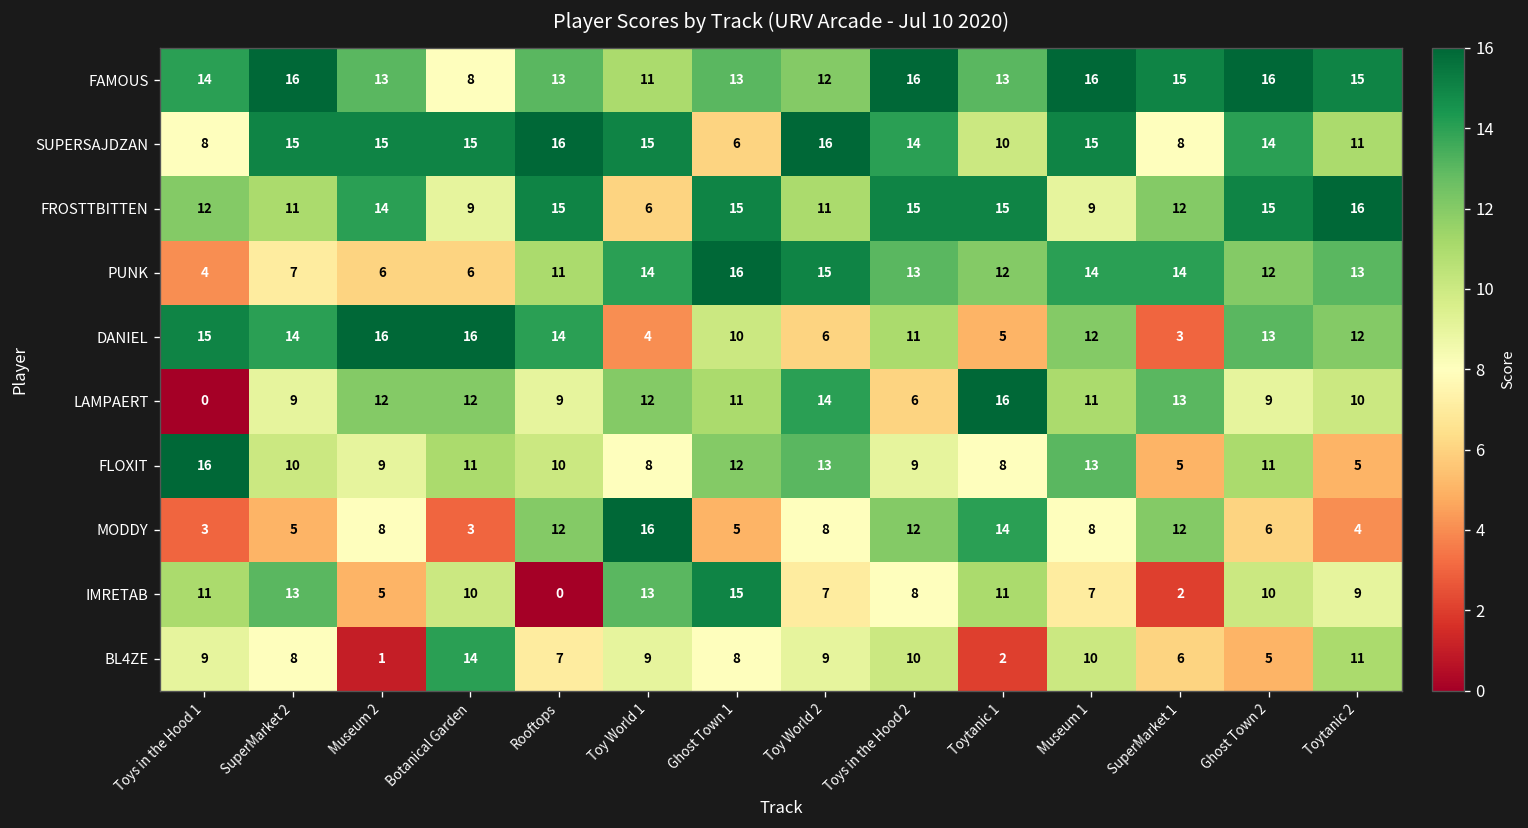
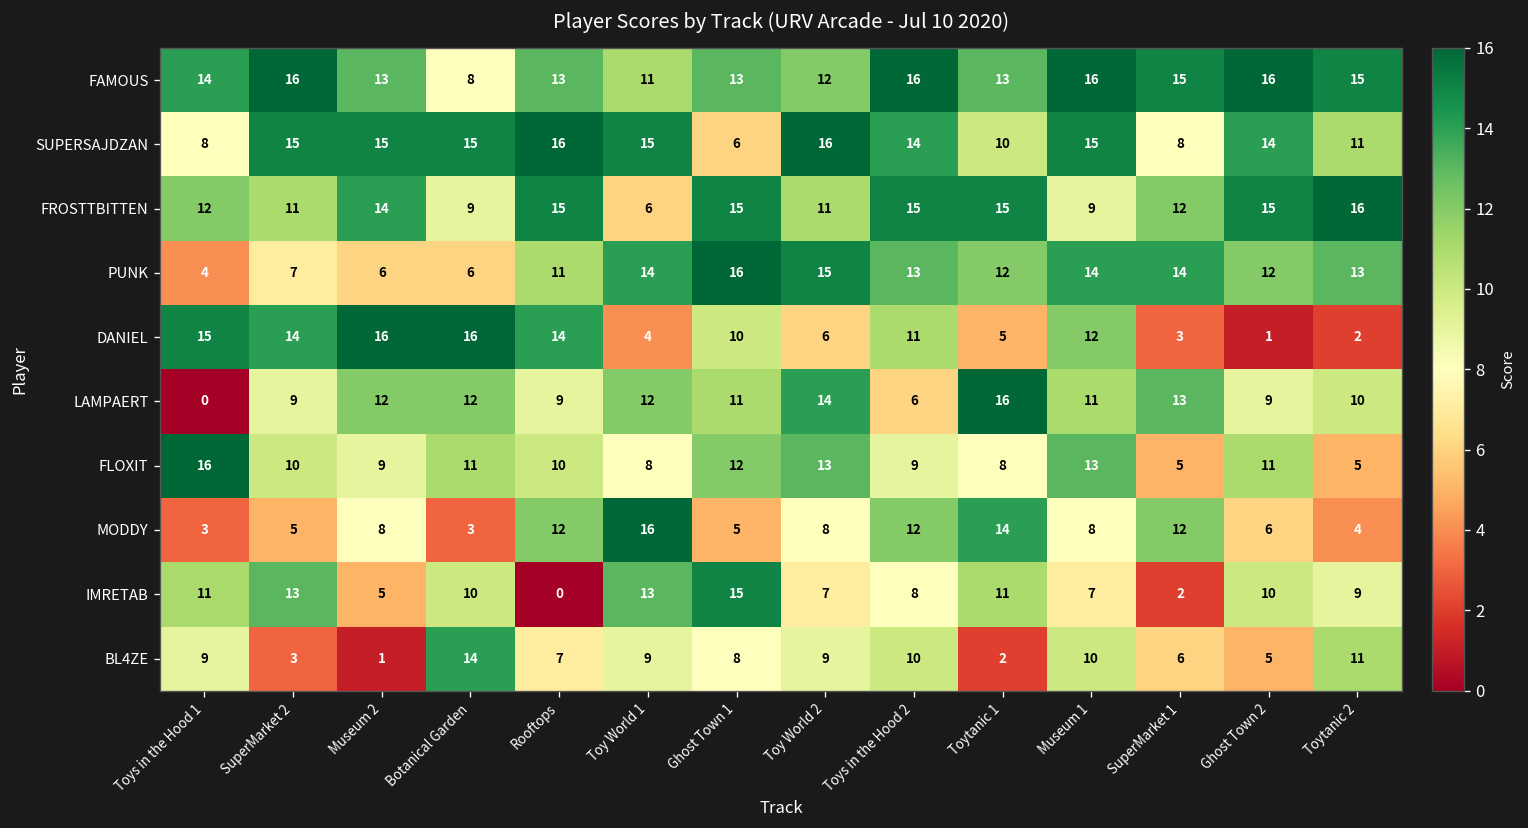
  {
    "FAMOUS": {
      "Toys in the Hood 1": 14,
      "SuperMarket 2": 16,
      "Museum 2": 13,
      "Botanical Garden": 8,
      "Rooftops": 13,
      "Toy World 1": 11,
      "Ghost Town 1": 13,
      "Toy World 2": 12,
      "Toys in the Hood 2": 16,
      "Toytanic 1": 13,
      "Museum 1": 16,
      "SuperMarket 1": 15,
      "Ghost Town 2": 16,
      "Toytanic 2": 15
    },
    "SUPERSAJDZAN": {
      "Toys in the Hood 1": 8,
      "SuperMarket 2": 15,
      "Museum 2": 15,
      "Botanical Garden": 15,
      "Rooftops": 16,
      "Toy World 1": 15,
      "Ghost Town 1": 6,
      "Toy World 2": 16,
      "Toys in the Hood 2": 14,
      "Toytanic 1": 10,
      "Museum 1": 15,
      "SuperMarket 1": 8,
      "Ghost Town 2": 14,
      "Toytanic 2": 11
    },
    "FROSTTBITTEN": {
      "Toys in the Hood 1": 12,
      "SuperMarket 2": 11,
      "Museum 2": 14,
      "Botanical Garden": 9,
      "Rooftops": 15,
      "Toy World 1": 6,
      "Ghost Town 1": 15,
      "Toy World 2": 11,
      "Toys in the Hood 2": 15,
      "Toytanic 1": 15,
      "Museum 1": 9,
      "SuperMarket 1": 12,
      "Ghost Town 2": 15,
      "Toytanic 2": 16
    },
    "PUNK": {
      "Toys in the Hood 1": 4,
      "SuperMarket 2": 7,
      "Museum 2": 6,
      "Botanical Garden": 6,
      "Rooftops": 11,
      "Toy World 1": 14,
      "Ghost Town 1": 16,
      "Toy World 2": 15,
      "Toys in the Hood 2": 13,
      "Toytanic 1": 12,
      "Museum 1": 14,
      "SuperMarket 1": 14,
      "Ghost Town 2": 12,
      "Toytanic 2": 13
    },
    "DANIEL": {
      "Toys in the Hood 1": 15,
      "SuperMarket 2": 14,
      "Museum 2": 16,
      "Botanical Garden": 16,
      "Rooftops": 14,
      "Toy World 1": 4,
      "Ghost Town 1": 10,
      "Toy World 2": 6,
      "Toys in the Hood 2": 11,
      "Toytanic 1": 5,
      "Museum 1": 12,
      "SuperMarket 1": 3,
-     "Ghost Town 2": 13,
-     "Toytanic 2": 12
+     "Ghost Town 2": 1,
+     "Toytanic 2": 2
    },
    "LAMPAERT": {
      "Toys in the Hood 1": 0,
      "SuperMarket 2": 9,
      "Museum 2": 12,
      "Botanical Garden": 12,
      "Rooftops": 9,
      "Toy World 1": 12,
      "Ghost Town 1": 11,
      "Toy World 2": 14,
      "Toys in the Hood 2": 6,
      "Toytanic 1": 16,
      "Museum 1": 11,
      "SuperMarket 1": 13,
      "Ghost Town 2": 9,
      "Toytanic 2": 10
    },
    "FLOXIT": {
      "Toys in the Hood 1": 16,
      "SuperMarket 2": 10,
      "Museum 2": 9,
      "Botanical Garden": 11,
      "Rooftops": 10,
      "Toy World 1": 8,
      "Ghost Town 1": 12,
      "Toy World 2": 13,
      "Toys in the Hood 2": 9,
      "Toytanic 1": 8,
      "Museum 1": 13,
      "SuperMarket 1": 5,
      "Ghost Town 2": 11,
      "Toytanic 2": 5
    },
    "MODDY": {
      "Toys in the Hood 1": 3,
      "SuperMarket 2": 5,
      "Museum 2": 8,
      "Botanical Garden": 3,
      "Rooftops": 12,
      "Toy World 1": 16,
      "Ghost Town 1": 5,
      "Toy World 2": 8,
      "Toys in the Hood 2": 12,
      "Toytanic 1": 14,
      "Museum 1": 8,
      "SuperMarket 1": 12,
      "Ghost Town 2": 6,
      "Toytanic 2": 4
    },
    "IMRETAB": {
      "Toys in the Hood 1": 11,
      "SuperMarket 2": 13,
      "Museum 2": 5,
      "Botanical Garden": 10,
      "Rooftops": 0,
      "Toy World 1": 13,
      "Ghost Town 1": 15,
      "Toy World 2": 7,
      "Toys in the Hood 2": 8,
      "Toytanic 1": 11,
      "Museum 1": 7,
      "SuperMarket 1": 2,
      "Ghost Town 2": 10,
      "Toytanic 2": 9
    },
    "BL4ZE": {
      "Toys in the Hood 1": 9,
-     "SuperMarket 2": 8,
+     "SuperMarket 2": 3,
      "Museum 2": 1,
      "Botanical Garden": 14,
      "Rooftops": 7,
      "Toy World 1": 9,
      "Ghost Town 1": 8,
      "Toy World 2": 9,
      "Toys in the Hood 2": 10,
      "Toytanic 1": 2,
      "Museum 1": 10,
      "SuperMarket 1": 6,
      "Ghost Town 2": 5,
      "Toytanic 2": 11
    }
  }
